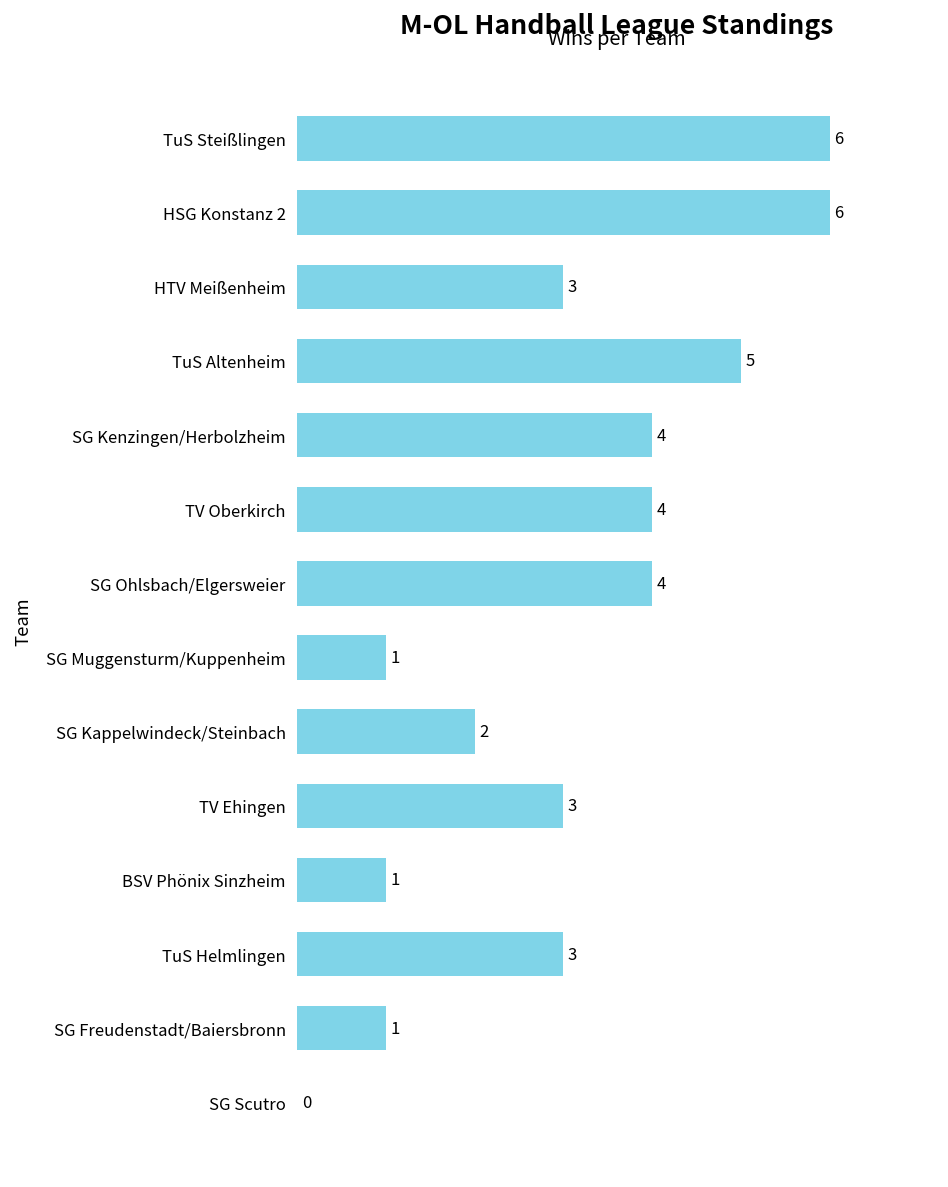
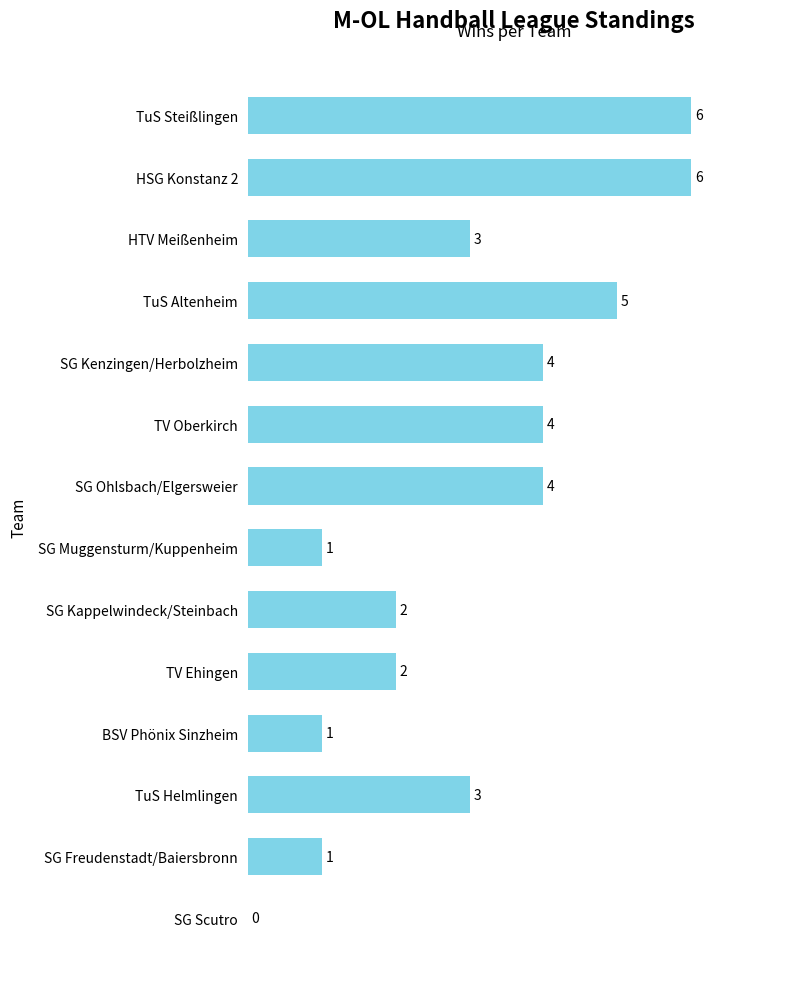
  {
    "TuS Steißlingen": 6,
    "HSG Konstanz 2": 6,
    "HTV Meißenheim": 3,
    "TuS Altenheim": 5,
    "SG Kenzingen/Herbolzheim": 4,
    "TV Oberkirch": 4,
    "SG Ohlsbach/Elgersweier": 4,
    "SG Muggensturm/Kuppenheim": 1,
    "SG Kappelwindeck/Steinbach": 2,
-   "TV Ehingen": 3,
+   "TV Ehingen": 2,
    "BSV Phönix Sinzheim": 1,
    "TuS Helmlingen": 3,
    "SG Freudenstadt/Baiersbronn": 1,
    "SG Scutro": 0
  }
